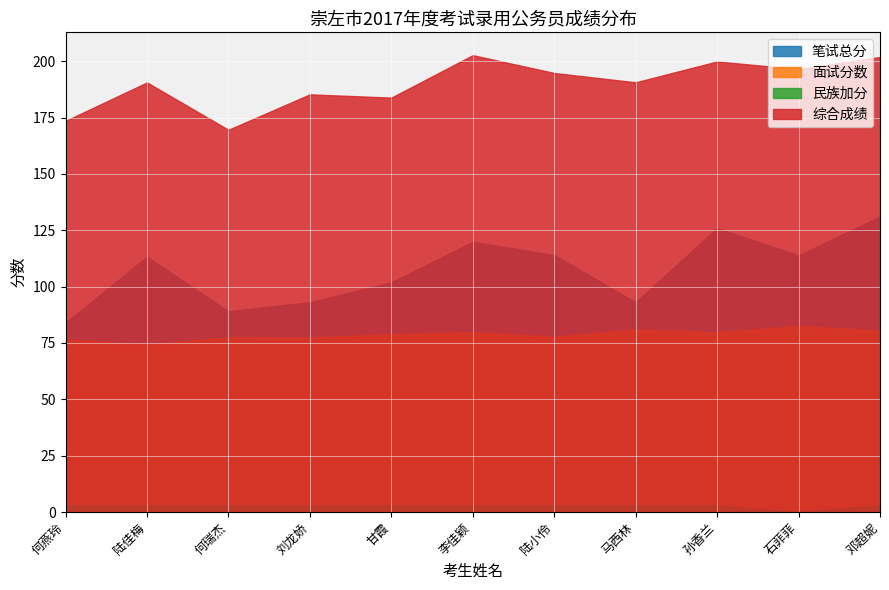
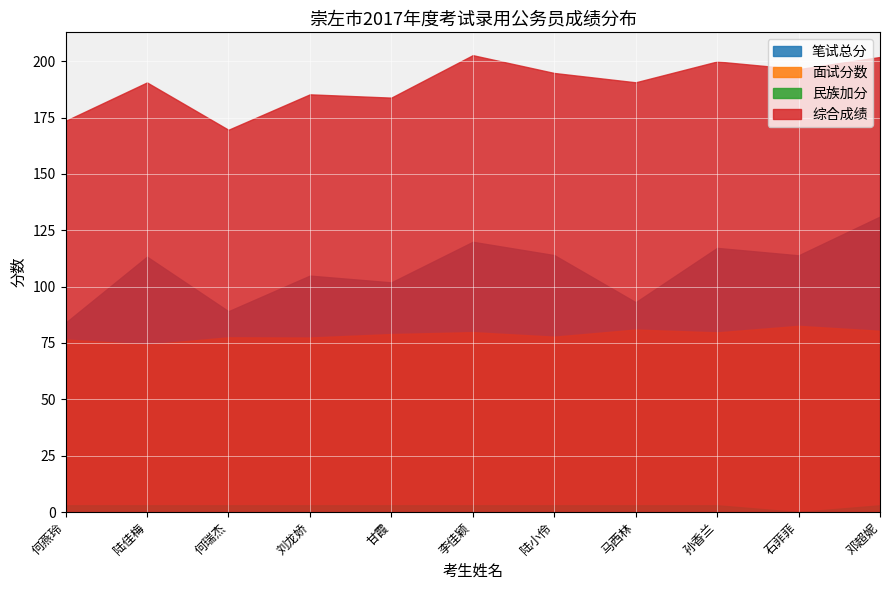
  {
    "笔试总分": {
      "何燕玲": 84,
      "陆佳梅": 113,
      "何瑞杰": 89,
-     "刘龙娇": 93,
+     "刘龙娇": 105,
      "甘霞": 102,
      "李佳颖": 120,
      "陆小伶": 114,
      "马西林": 93,
-     "孙香兰": 126,
+     "孙香兰": 117,
      "石菲菲": 114,
      "邓超妮": 131
    },
    "面试分数": {
      "何燕玲": 77,
      "陆佳梅": 74,
      "何瑞杰": 78,
      "刘龙娇": 77,
      "甘霞": 79,
      "李佳颖": 80,
      "陆小伶": 78,
      "马西林": 81,
      "孙香兰": 80,
      "石菲菲": 83,
      "邓超妮": 80
    },
    "民族加分": {
      "何燕玲": 3,
      "陆佳梅": 3,
      "何瑞杰": 3,
      "刘龙娇": 3,
      "甘霞": 3,
      "李佳颖": 3,
      "陆小伶": 3,
      "马西林": 3,
      "孙香兰": 3,
      "石菲菲": 0,
      "邓超妮": 3
    },
    "综合成绩": {
      "何燕玲": 174,
      "陆佳梅": 191,
      "何瑞杰": 170,
      "刘龙娇": 185,
      "甘霞": 184,
      "李佳颖": 203,
      "陆小伶": 195,
      "马西林": 191,
      "孙香兰": 200,
      "邓超妮": 202
    }
  }
